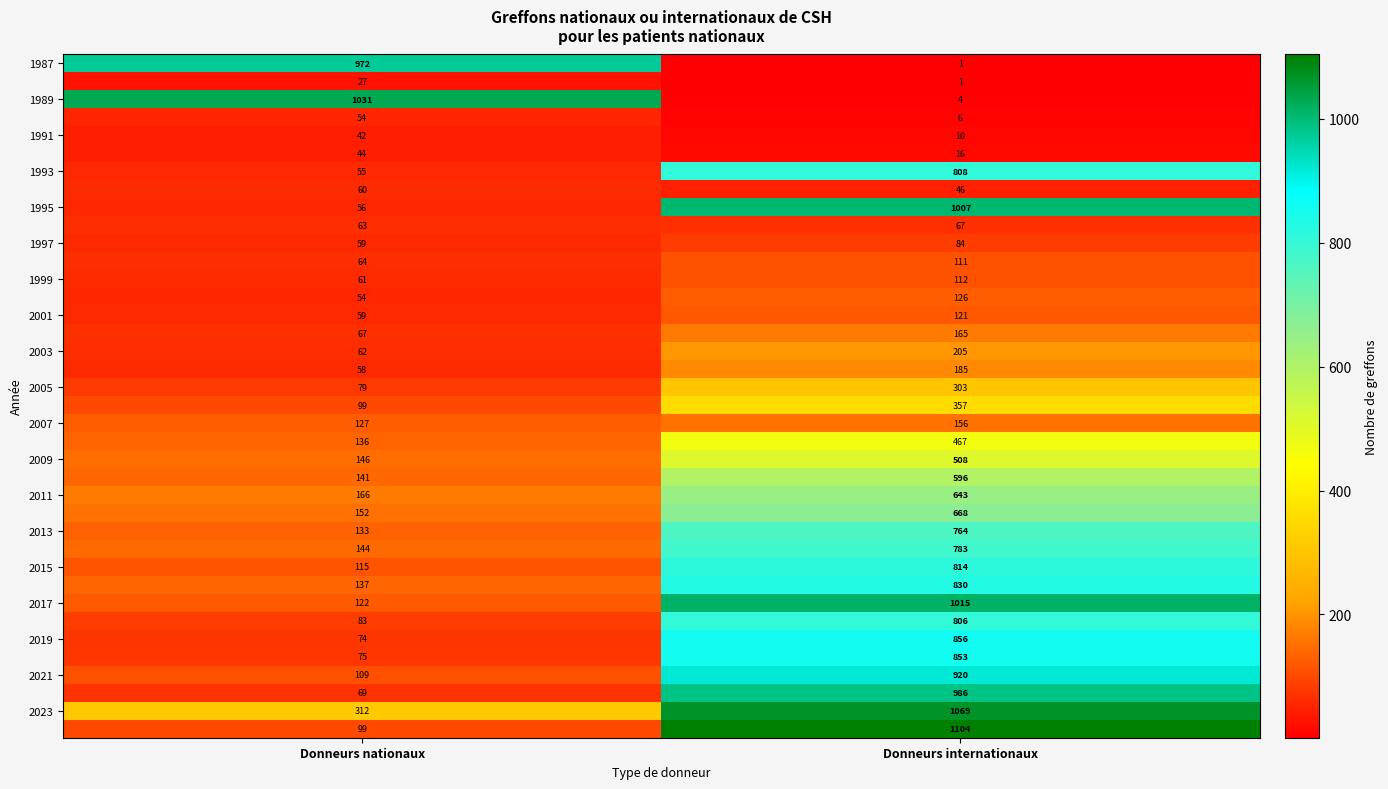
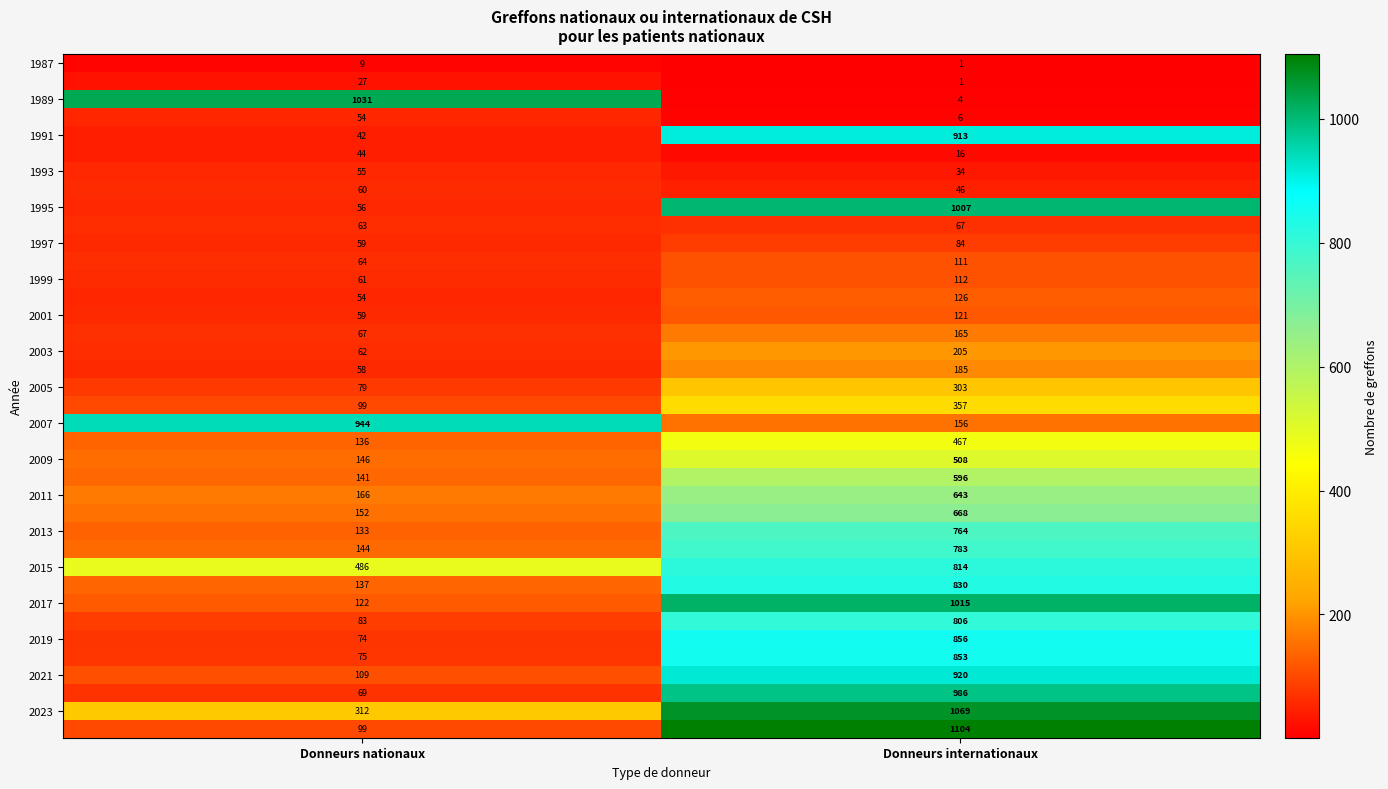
  {
    "1987": {
-     "Donneurs nationaux": 972,
+     "Donneurs nationaux": 9,
      "Donneurs internationaux": 1
    },
    "1989": {
      "Donneurs nationaux": 1031,
      "Donneurs internationaux": 4
    },
    "1991": {
      "Donneurs nationaux": 42,
-     "Donneurs internationaux": 10
+     "Donneurs internationaux": 913
    },
    "1993": {
      "Donneurs nationaux": 55,
-     "Donneurs internationaux": 808
+     "Donneurs internationaux": 34
    },
    "1995": {
      "Donneurs nationaux": 56,
      "Donneurs internationaux": 1007
    },
    "1997": {
      "Donneurs nationaux": 59,
      "Donneurs internationaux": 84
    },
    "1999": {
      "Donneurs nationaux": 61,
      "Donneurs internationaux": 112
    },
    "2001": {
      "Donneurs nationaux": 59,
      "Donneurs internationaux": 121
    },
    "2003": {
      "Donneurs nationaux": 62,
      "Donneurs internationaux": 205
    },
    "2005": {
      "Donneurs nationaux": 79,
      "Donneurs internationaux": 303
    },
    "2007": {
-     "Donneurs nationaux": 127,
+     "Donneurs nationaux": 944,
      "Donneurs internationaux": 156
    },
    "2009": {
      "Donneurs nationaux": 146,
      "Donneurs internationaux": 508
    },
    "2011": {
      "Donneurs nationaux": 166,
      "Donneurs internationaux": 643
    },
    "2013": {
      "Donneurs nationaux": 133,
      "Donneurs internationaux": 764
    },
    "2015": {
-     "Donneurs nationaux": 115,
+     "Donneurs nationaux": 486,
      "Donneurs internationaux": 814
    },
    "2017": {
      "Donneurs nationaux": 122,
      "Donneurs internationaux": 1015
    },
    "2019": {
      "Donneurs nationaux": 74,
      "Donneurs internationaux": 856
    },
    "2021": {
      "Donneurs nationaux": 109,
      "Donneurs internationaux": 920
    },
    "2023": {
      "Donneurs nationaux": 312,
      "Donneurs internationaux": 1069
    }
  }
